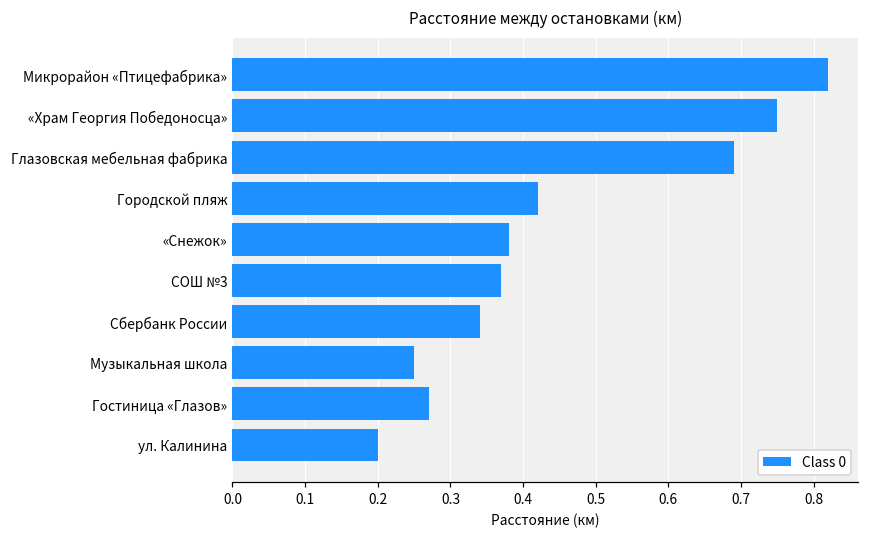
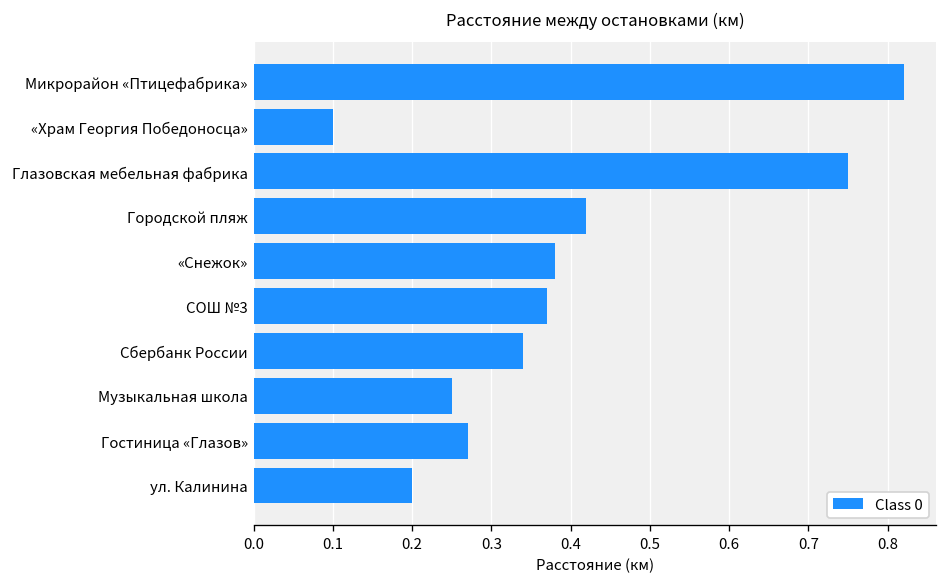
  {
    "Микрорайон «Птицефабрика»": 0.82,
-   "«Храм Георгия Победоносца»": 0.75,
-   "Глазовская мебельная фабрика": 0.69,
+   "«Храм Георгия Победоносца»": 0.10,
+   "Глазовская мебельная фабрика": 0.75,
    "Городской пляж": 0.42,
    "«Снежок»": 0.38,
    "СОШ №3": 0.37,
    "Сбербанк России": 0.34,
    "Музыкальная школа": 0.25,
    "Гостиница «Глазов»": 0.27,
    "ул. Калинина": 0.20
  }
